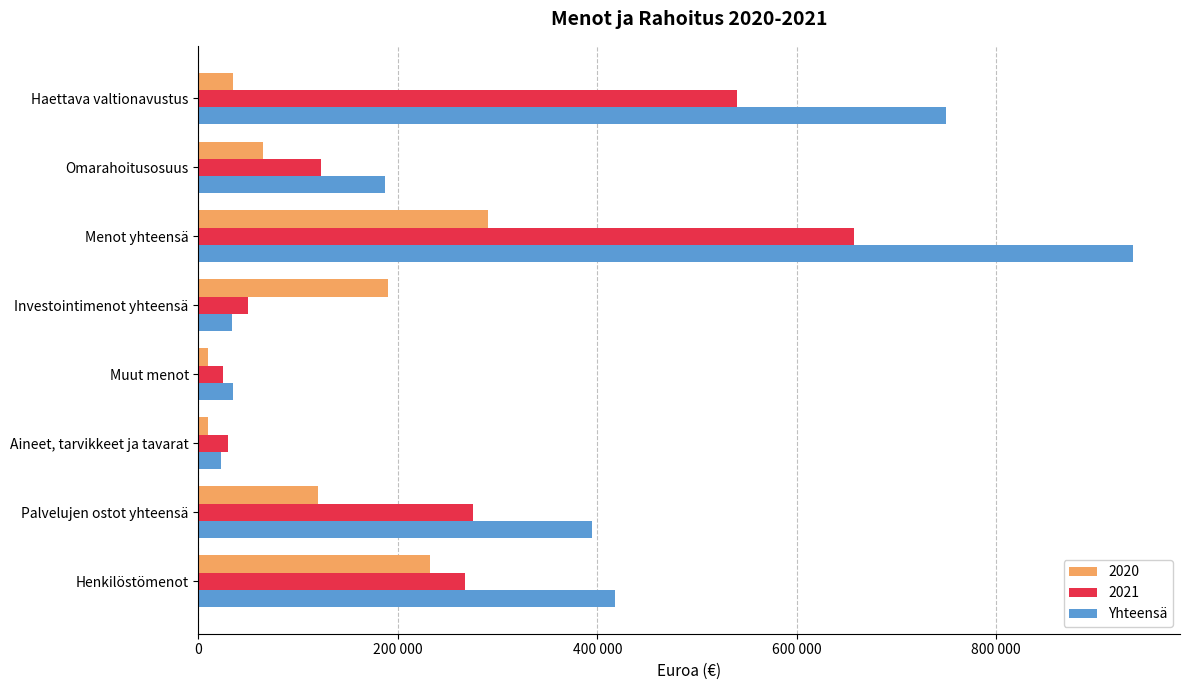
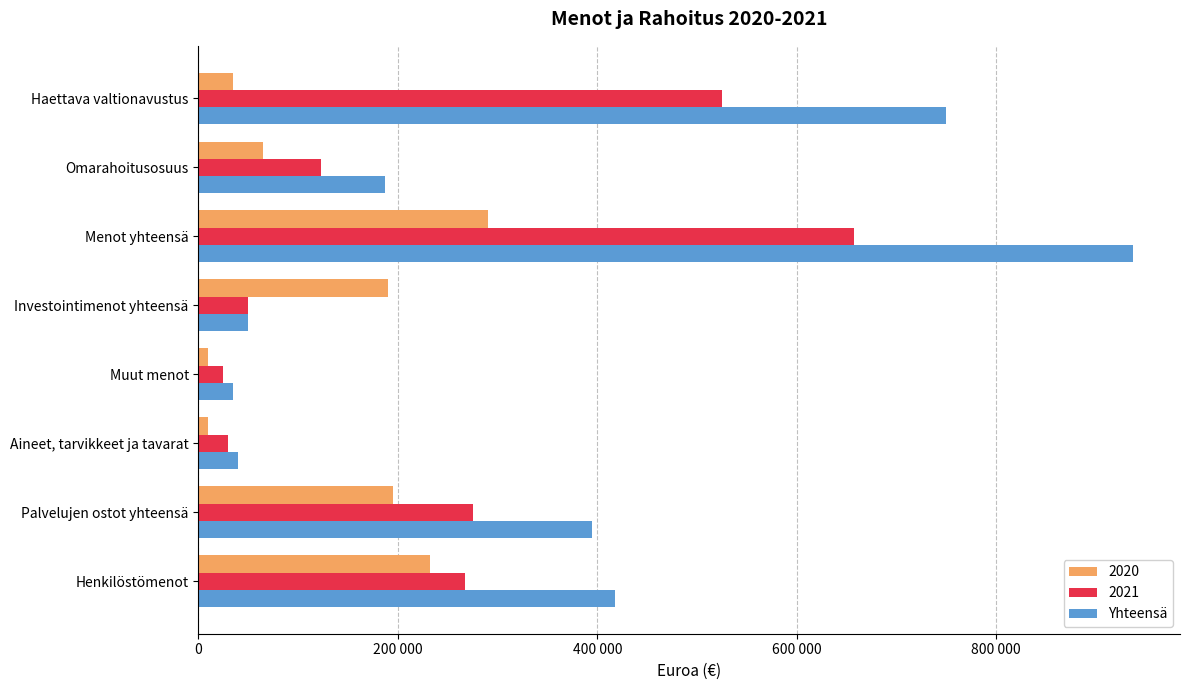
  {
    "2020": {
      "Haettava valtionavustus": 30000,
      "Omarahoitusosuus": 70000,
      "Menot yhteensä": 290000,
      "Investointimenot yhteensä": 190000,
      "Muut menot": 10000,
      "Aineet, tarvikkeet ja tavarat": 10000,
-     "Palvelujen ostot yhteensä": 120000,
+     "Palvelujen ostot yhteensä": 200000,
      "Henkilöstömenot": 230000
    },
    "2021": {
-     "Haettava valtionavustus": 540000,
+     "Haettava valtionavustus": 530000,
      "Omarahoitusosuus": 120000,
      "Menot yhteensä": 660000,
      "Investointimenot yhteensä": 50000,
      "Muut menot": 30000,
      "Aineet, tarvikkeet ja tavarat": 30000,
      "Palvelujen ostot yhteensä": 280000,
      "Henkilöstömenot": 270000
    },
    "Yhteensä": {
      "Haettava valtionavustus": 750000,
      "Omarahoitusosuus": 190000,
      "Menot yhteensä": 940000,
-     "Investointimenot yhteensä": 30000,
+     "Investointimenot yhteensä": 50000,
      "Muut menot": 40000,
-     "Aineet, tarvikkeet ja tavarat": 20000,
+     "Aineet, tarvikkeet ja tavarat": 40000,
      "Palvelujen ostot yhteensä": 400000,
      "Henkilöstömenot": 420000
    }
  }
